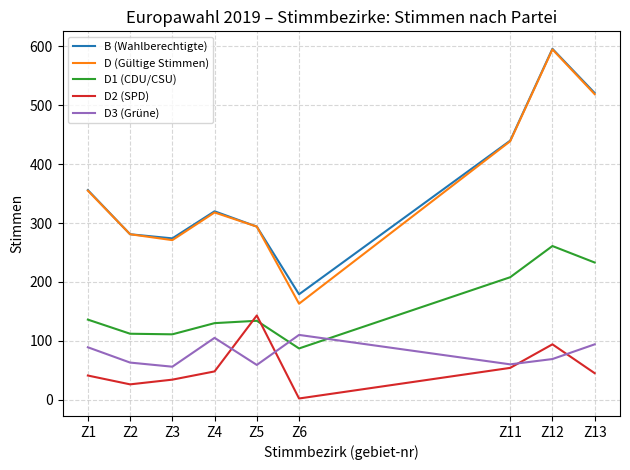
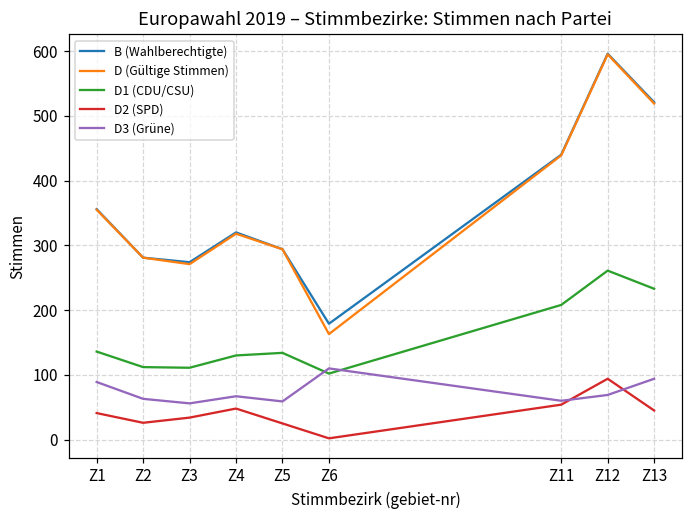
  {
    "B (Wahlberechtigte)": {
      "Z6": 180
    },
    "D (Gültige Stimmen)": {
      "Z6": 160
    },
    "D1 (CDU/CSU)": {
      "Z1": 140,
      "Z2": 110,
      "Z3": 110,
      "Z4": 130,
      "Z5": 130,
-     "Z6": 90,
+     "Z6": 100,
      "Z11": 210,
      "Z12": 260,
      "Z13": 230
    },
    "D2 (SPD)": {
      "Z1": 40,
      "Z2": 30,
      "Z3": 30,
      "Z4": 50,
-     "Z5": 140,
+     "Z5": 30,
      "Z6": 0,
      "Z11": 50,
      "Z12": 90,
      "Z13": 50
    },
    "D3 (Grüne)": {
      "Z1": 90,
      "Z2": 60,
      "Z3": 60,
-     "Z4": 110,
+     "Z4": 70,
      "Z5": 60,
      "Z6": 110,
      "Z11": 60,
      "Z12": 70,
      "Z13": 90
    }
  }
